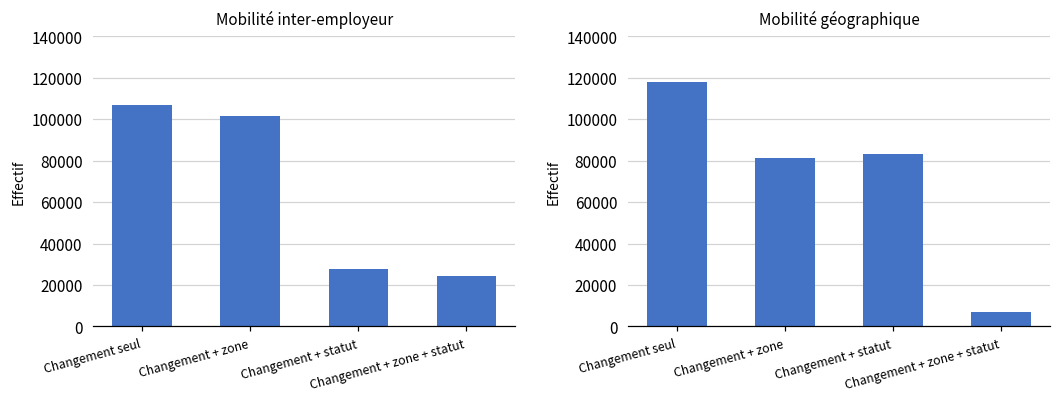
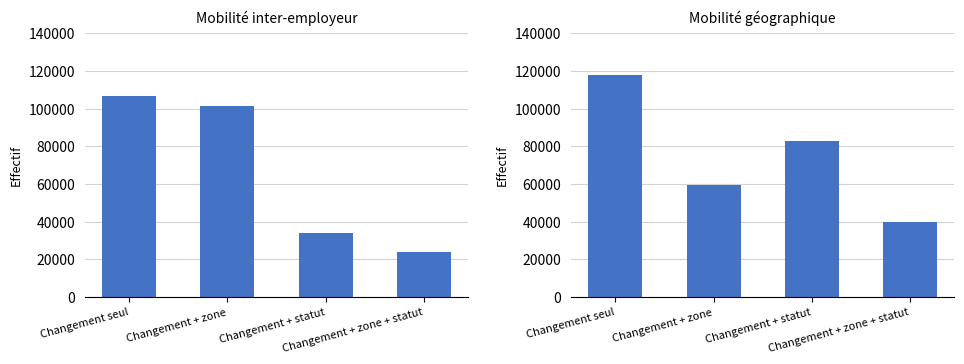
  {
    "Mobilité inter-employeur": {
      "Changement seul": 107000,
      "Changement + zone": 101000,
-     "Changement + statut": 28000,
+     "Changement + statut": 34000,
      "Changement + zone + statut": 24000
    },
    "Mobilité géographique": {
      "Changement seul": 118000,
-     "Changement + zone": 81000,
+     "Changement + zone": 59000,
      "Changement + statut": 83000,
-     "Changement + zone + statut": 7000
+     "Changement + zone + statut": 40000
    }
  }
